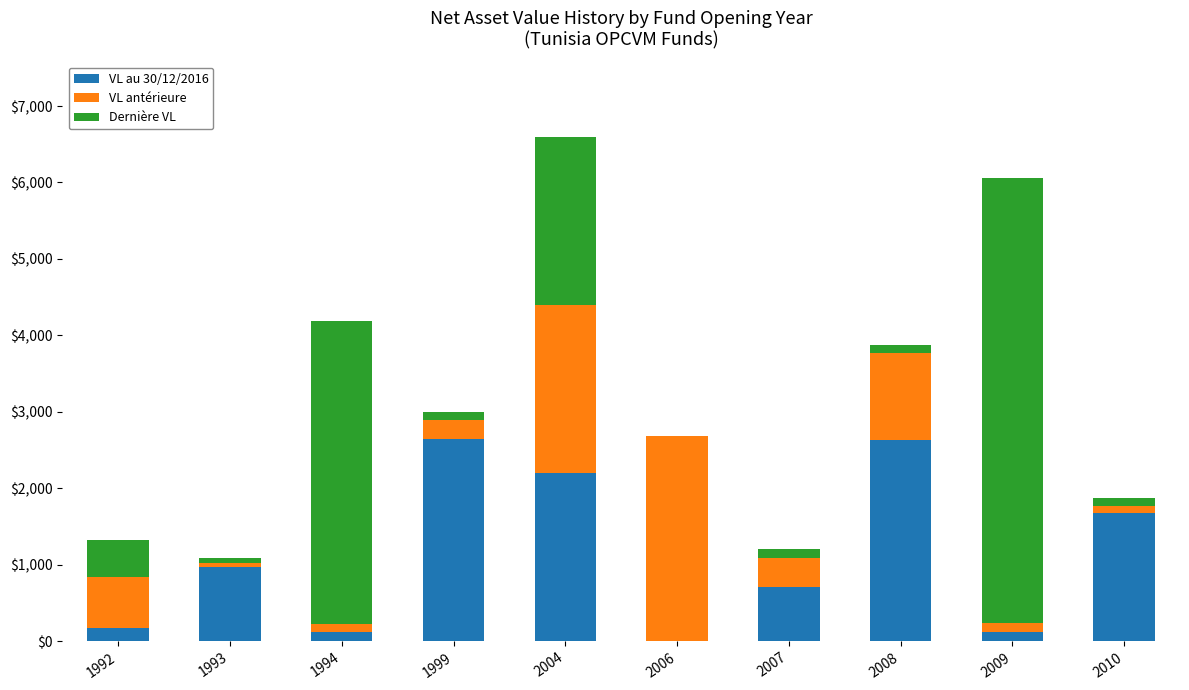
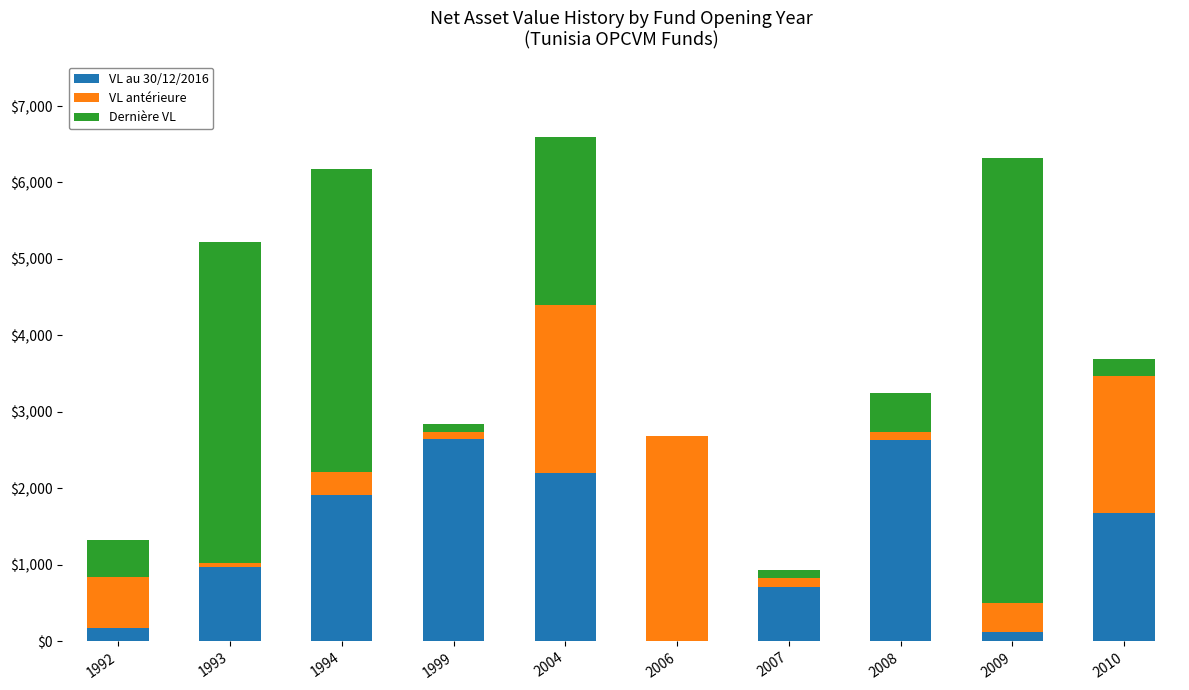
  {
    "VL au 30/12/2016": {
      "1992": "$200",
      "1993": "$1,000",
-     "1994": "$100",
+     "1994": "$1,900",
      "1999": "$2,600",
      "2004": "$2,200",
      "2007": "$700",
      "2008": "$2,600",
      "2009": "$100",
      "2010": "$1,700"
    },
    "VL antérieure": {
      "1992": "$700",
      "1993": "$100",
-     "1994": "$100",
-     "1999": "$300",
+     "1994": "$300",
+     "1999": "$100",
      "2004": "$2,200",
      "2006": "$2,700",
-     "2007": "$400",
-     "2008": "$1,100",
-     "2009": "$100",
-     "2010": "$100"
+     "2007": "$100",
+     "2008": "$100",
+     "2009": "$400",
+     "2010": "$1,800"
    },
    "Dernière VL": {
      "1992": "$500",
-     "1993": "$100",
+     "1993": "$4,200",
      "1994": "$4,000",
      "1999": "$100",
      "2004": "$2,200",
      "2007": "$100",
-     "2008": "$100",
+     "2008": "$500",
      "2009": "$5,800",
-     "2010": "$100"
+     "2010": "$200"
    }
  }
